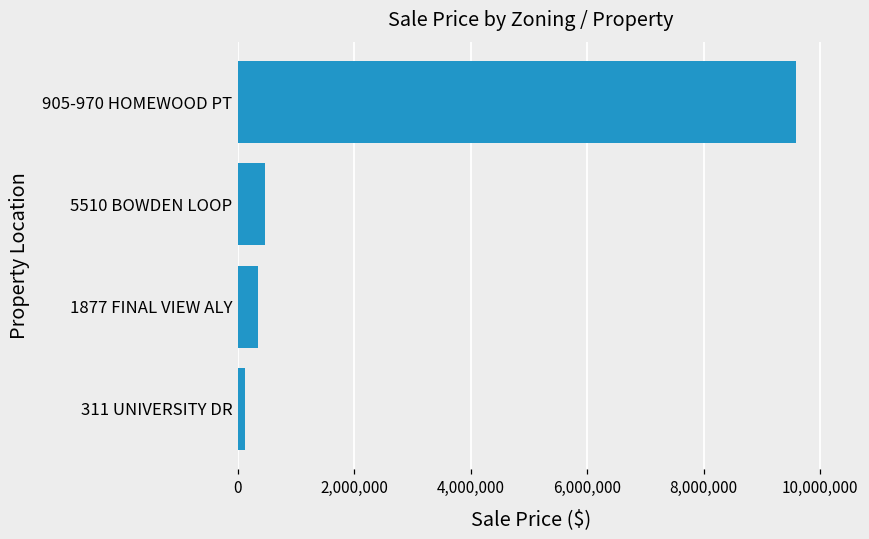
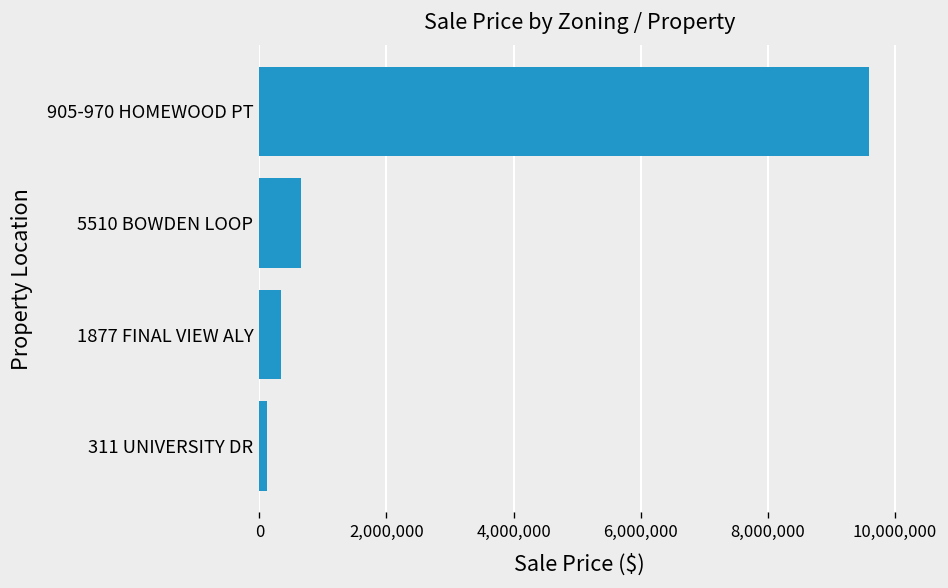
  {
    "905-970 HOMEWOOD PT": "9,600,000",
-   "5510 BOWDEN LOOP": "500,000",
+   "5510 BOWDEN LOOP": "700,000",
    "1877 FINAL VIEW ALY": "300,000",
    "311 UNIVERSITY DR": "100,000"
  }
